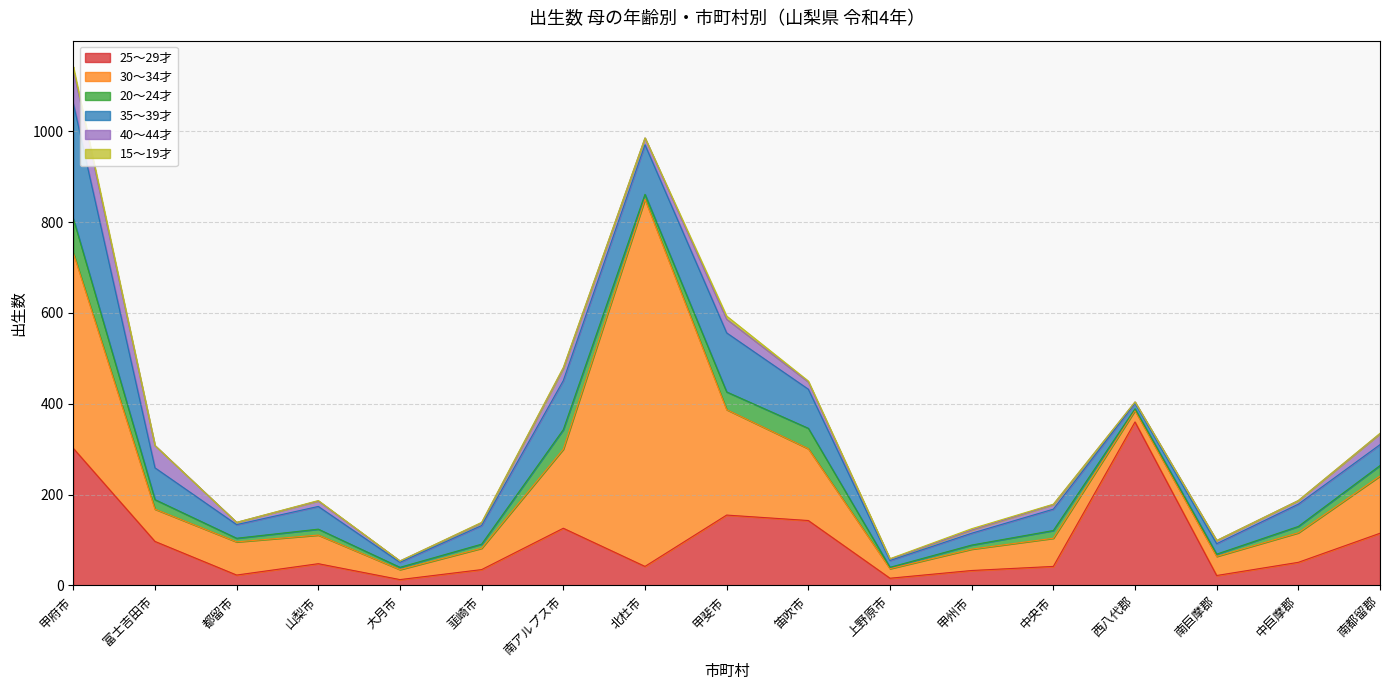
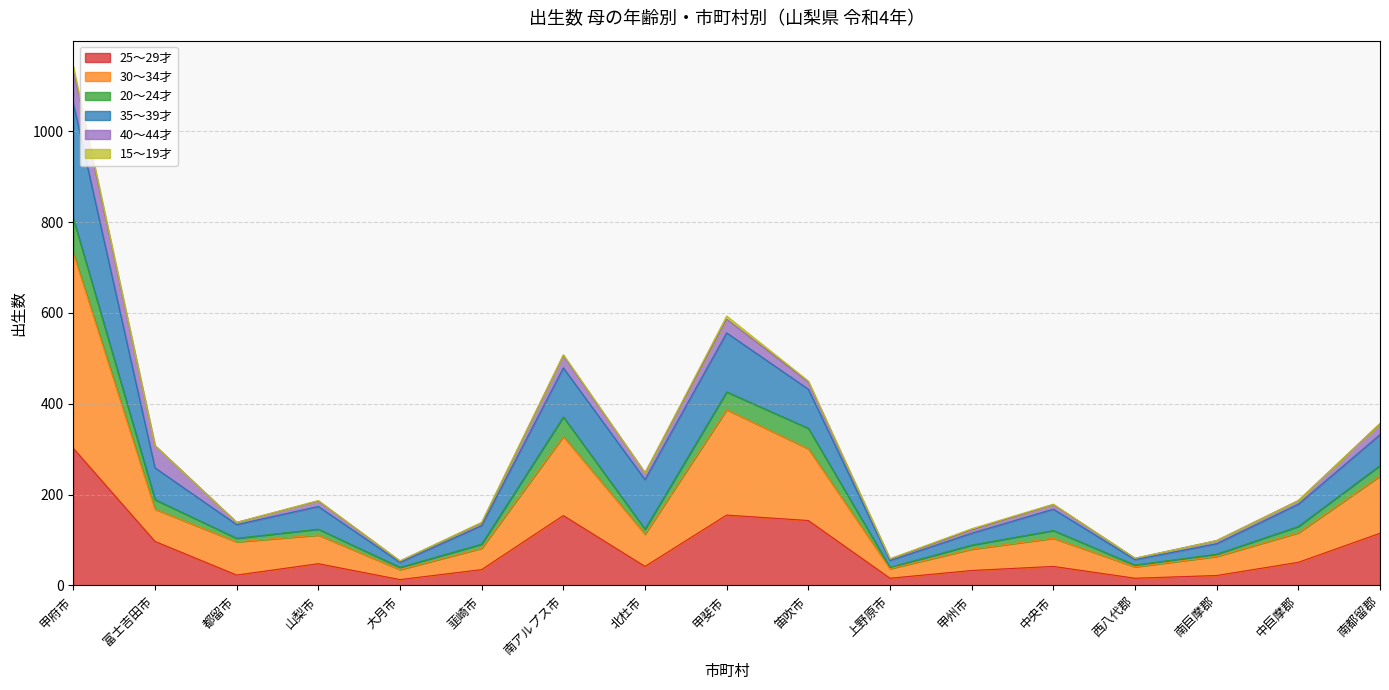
  {
    "25～29才": {
      "甲府市": 300,
      "富士吉田市": 100,
      "都留市": 20,
      "山梨市": 50,
      "大月市": 10,
      "韮崎市": 40,
-     "南アルプス市": 130,
+     "南アルプス市": 150,
      "北杜市": 40,
      "甲斐市": 160,
      "笛吹市": 140,
      "上野原市": 20,
      "甲州市": 30,
      "中央市": 40,
-     "西八代郡": 360,
+     "西八代郡": 20,
      "南巨摩郡": 20,
      "中巨摩郡": 50,
      "南都留郡": 120
    },
    "30～34才": {
      "甲府市": 430,
      "富士吉田市": 70,
      "都留市": 70,
      "山梨市": 60,
      "韮崎市": 50,
      "南アルプス市": 170,
-     "北杜市": 810,
+     "北杜市": 70,
      "甲斐市": 230,
      "笛吹市": 160,
      "甲州市": 50,
      "中央市": 60,
      "中巨摩郡": 70,
      "南都留郡": 130
    },
    "20～24才": {
      "甲府市": 80,
      "富士吉田市": 20,
      "都留市": 10,
      "山梨市": 10,
      "韮崎市": 10,
      "南アルプス市": 40,
      "北杜市": 10,
      "甲斐市": 40,
      "笛吹市": 50,
      "甲州市": 10,
      "中央市": 20,
      "中巨摩郡": 10,
      "南都留郡": 20
    },
    "35～39才": {
      "甲府市": 250,
      "富士吉田市": 70,
      "山梨市": 50,
      "韮崎市": 40,
      "南アルプス市": 110,
      "北杜市": 110,
      "甲斐市": 130,
      "笛吹市": 90,
      "甲州市": 30,
      "中央市": 50,
      "南巨摩郡": 20,
      "中巨摩郡": 50,
-     "南都留郡": 50
+     "南都留郡": 70
    },
    "40～44才": {
      "甲府市": 70,
      "甲斐市": 30
    },
    "15～19才": {
      "甲府市": 10,
      "甲斐市": 10
    }
  }
